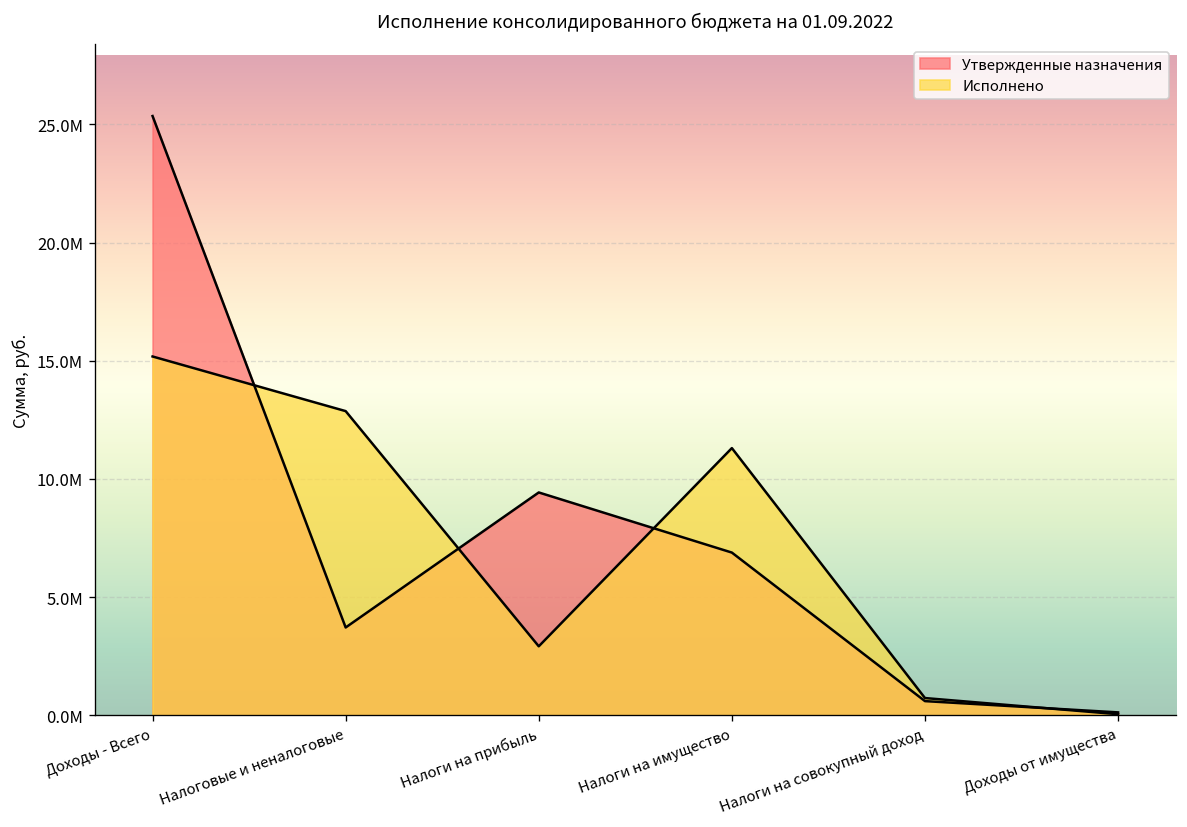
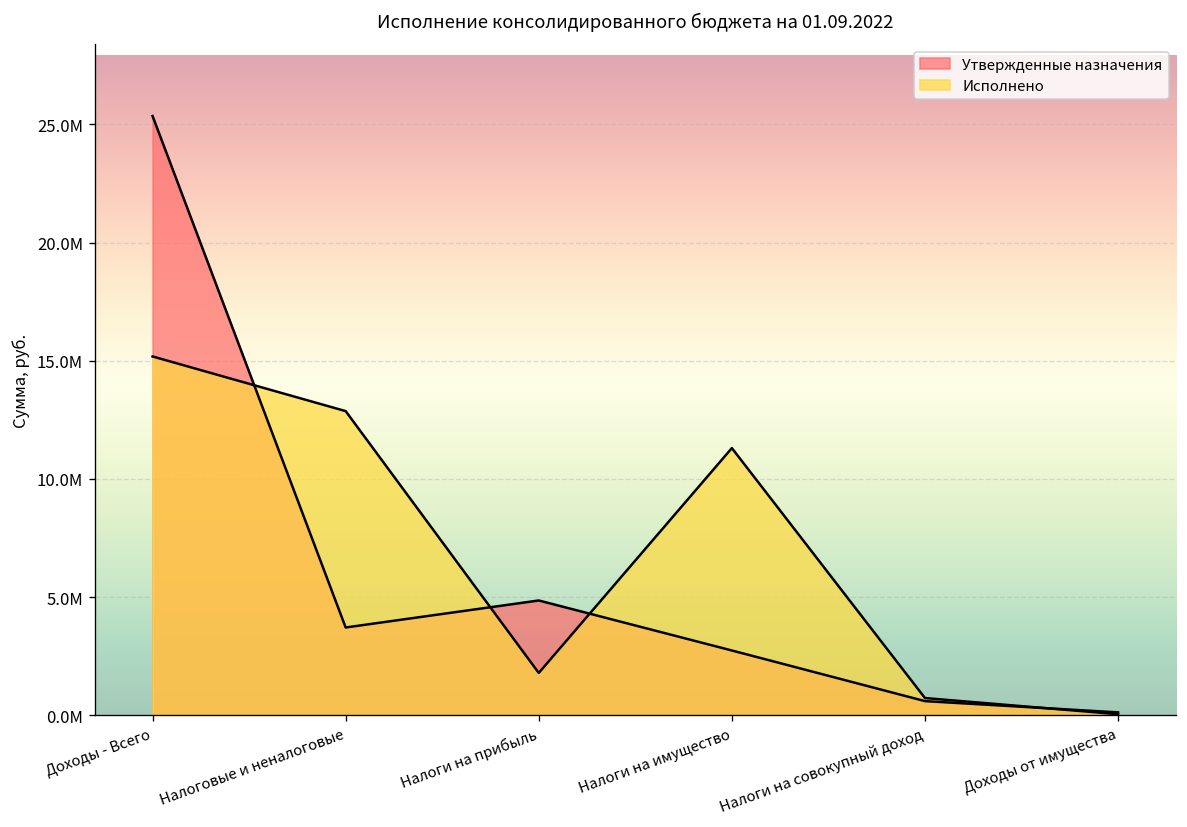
  {
    "Утвержденные назначения": {
      "Доходы - Всего": 25400000,
      "Налоговые и неналоговые": 3700000,
-     "Налоги на прибыль": 9400000,
-     "Налоги на имущество": 6900000,
+     "Налоги на прибыль": 4900000,
+     "Налоги на имущество": 2700000,
      "Налоги на совокупный доход": 600000
    },
    "Исполнено": {
      "Доходы - Всего": 15200000,
      "Налоговые и неналоговые": 12900000,
-     "Налоги на прибыль": 2900000,
+     "Налоги на прибыль": 1800000,
      "Налоги на имущество": 11300000,
      "Налоги на совокупный доход": 700000
    }
  }
